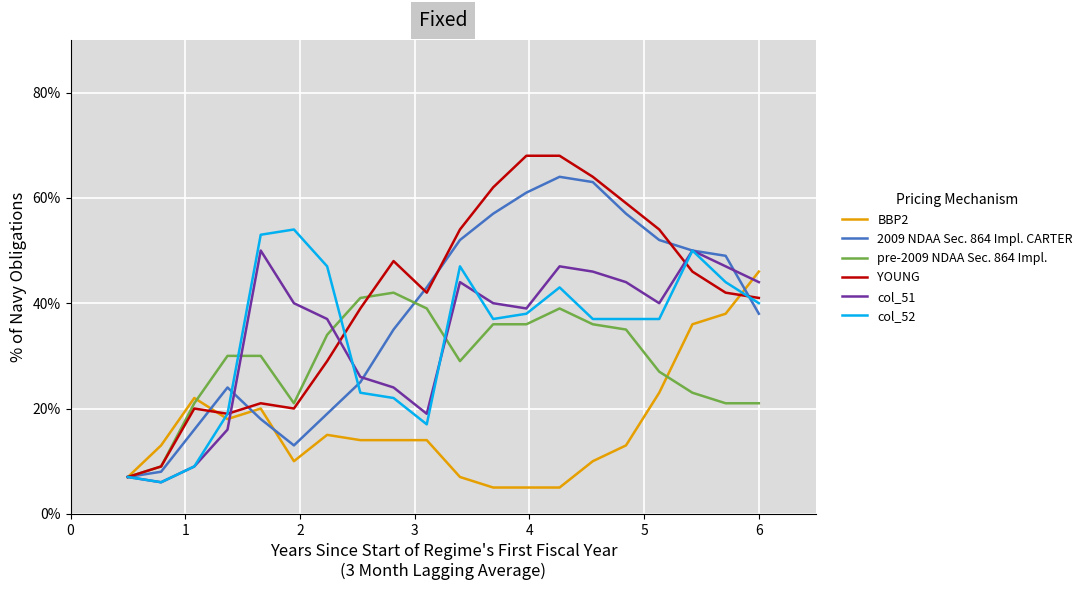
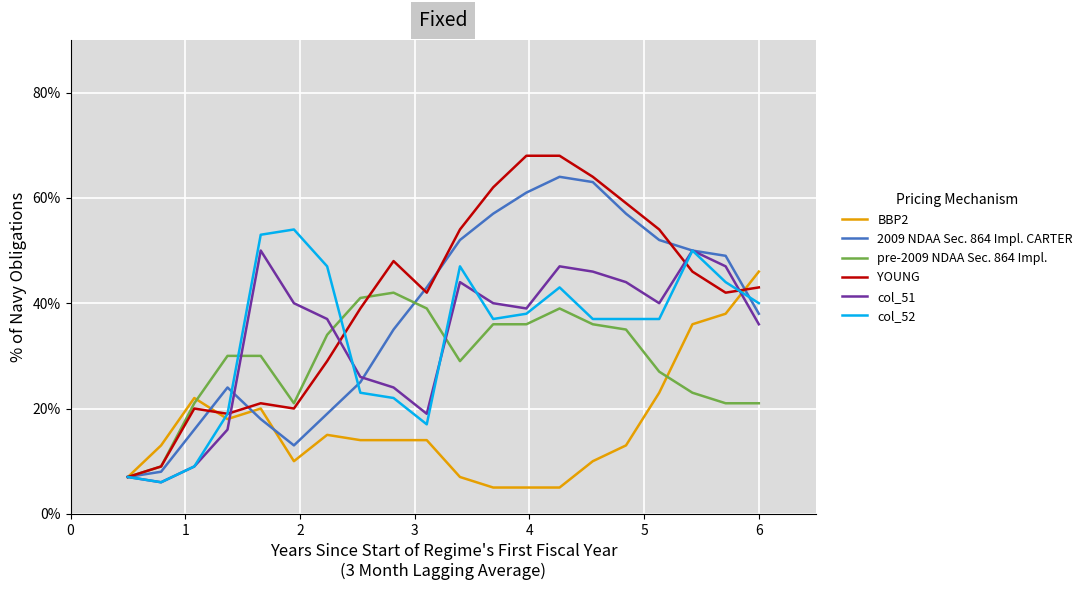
  {
    "BBP2": {
      "6": "46%"
    },
    "2009 NDAA Sec. 864 Impl. CARTER": {
      "6": "38%"
    },
    "pre-2009 NDAA Sec. 864 Impl.": {
      "6": "21%"
    },
    "YOUNG": {
-     "6": "41%"
+     "6": "43%"
    },
    "col_51": {
-     "6": "44%"
+     "6": "36%"
    },
    "col_52": {
      "6": "40%"
    }
  }
